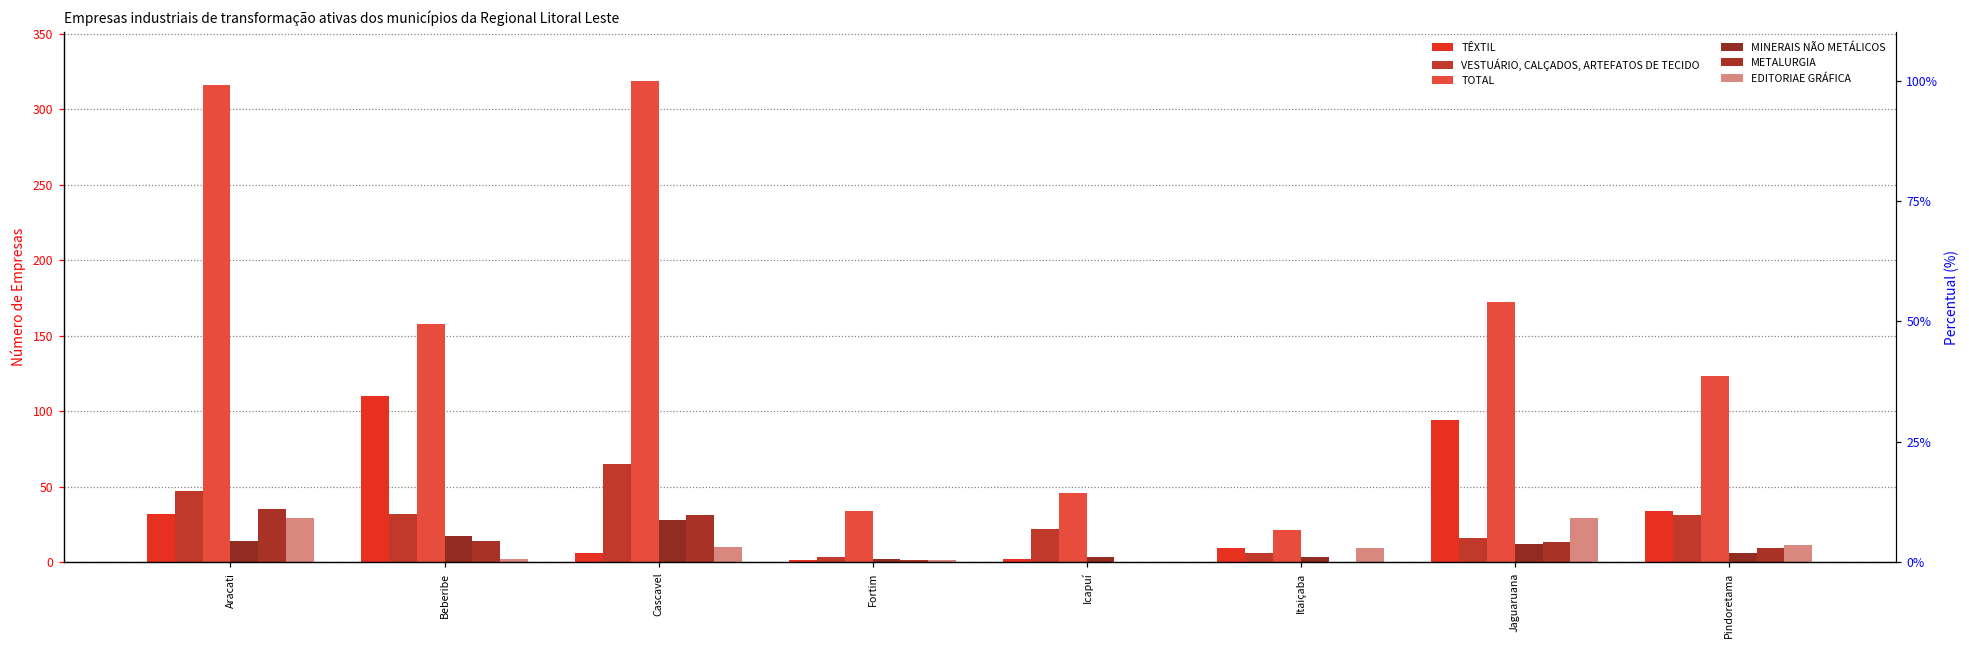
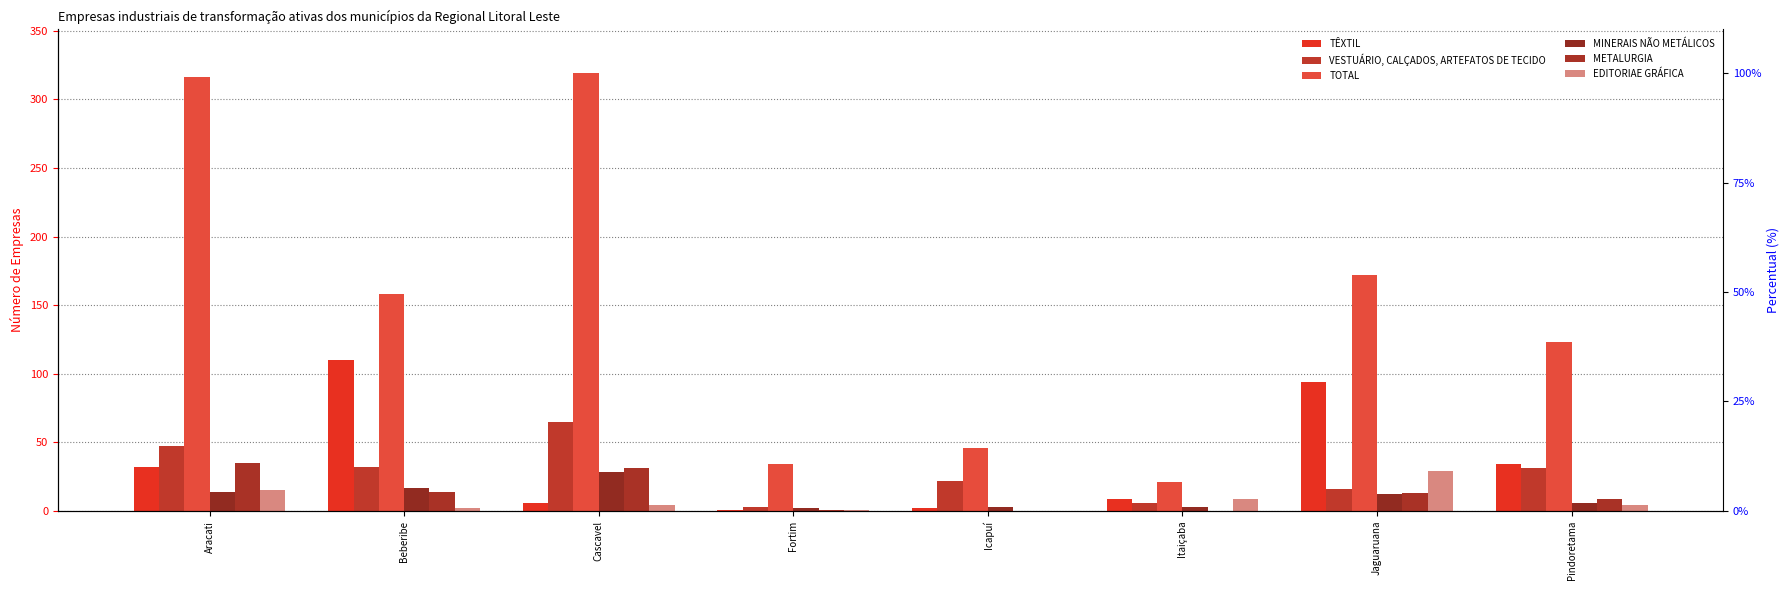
  {
    "EDITORIAE GRÁFICA": {
-     "Aracati": 29,
+     "Aracati": 15,
      "Beberibe": 2,
-     "Cascavel": 10,
+     "Cascavel": 4,
      "Icapuí": 0,
      "Itaiçaba": 9,
      "Jaguaruana": 29,
-     "Pindoretama": 11
+     "Pindoretama": 4
    }
  }
